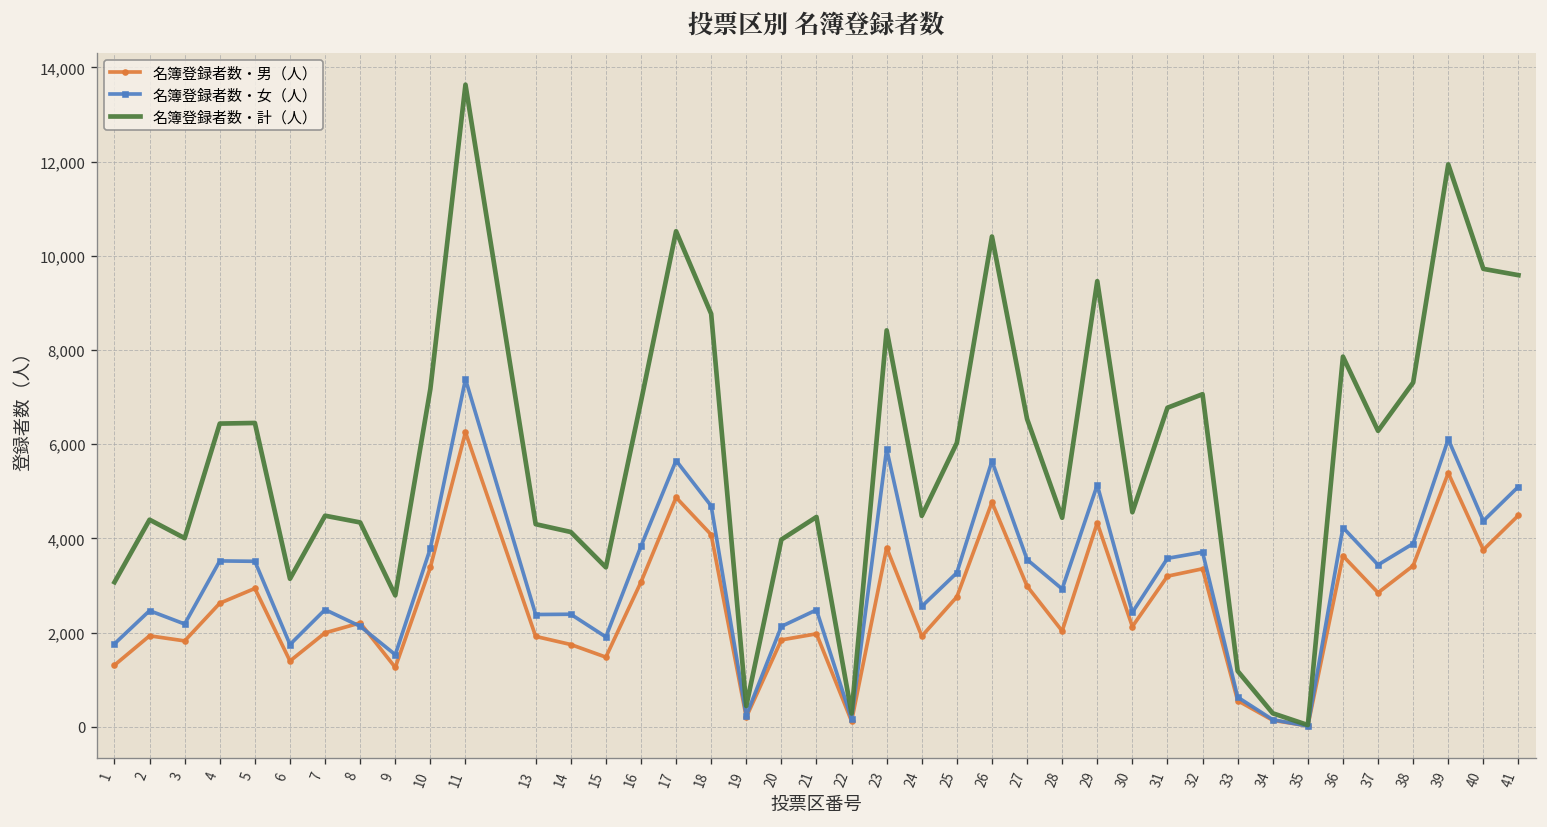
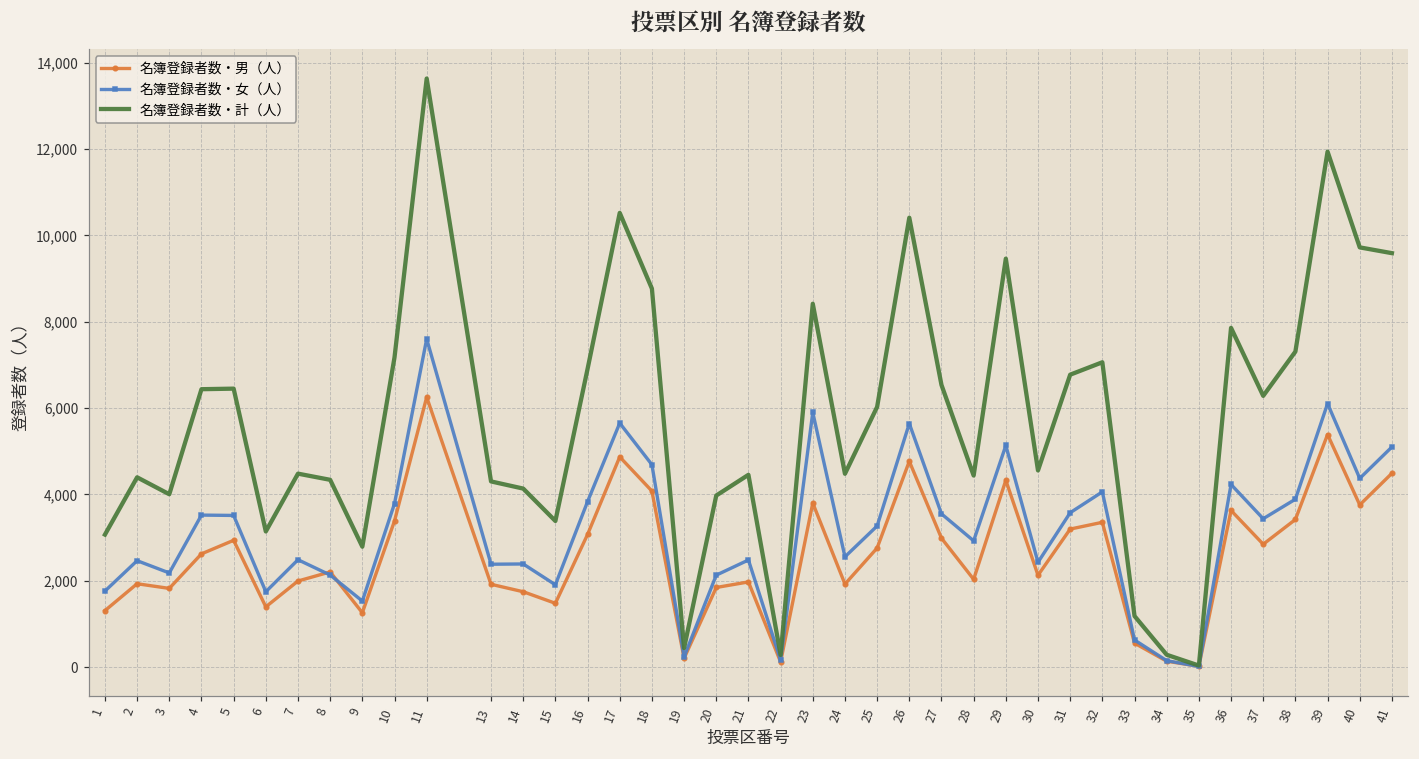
  {
    "名簿登録者数・男（人）": {
      "1": "1,300",
      "2": "1,900",
      "3": "1,800",
      "4": "2,600",
      "5": "2,900",
      "6": "1,400",
      "7": "2,000",
      "8": "2,200",
      "9": "1,300",
      "10": "3,400",
      "11": "6,300",
      "13": "1,900",
      "14": "1,700",
      "15": "1,500",
      "16": "3,100",
      "17": "4,900",
      "18": "4,100",
      "20": "1,800",
      "21": "2,000",
      "23": "3,800",
      "24": "1,900",
      "25": "2,800",
      "26": "4,800",
      "27": "3,000",
      "28": "2,000",
      "29": "4,300",
      "30": "2,100",
      "31": "3,200",
      "32": "3,400",
      "33": "600",
      "36": "3,600",
      "37": "2,800",
      "38": "3,400",
      "39": "5,400",
      "40": "3,800",
      "41": "4,500"
    },
    "名簿登録者数・女（人）": {
      "1": "1,800",
      "2": "2,500",
      "3": "2,200",
      "4": "3,500",
      "5": "3,500",
      "6": "1,700",
      "7": "2,500",
      "8": "2,100",
      "9": "1,500",
      "10": "3,800",
-     "11": "7,400",
+     "11": "7,600",
      "13": "2,400",
      "14": "2,400",
      "15": "1,900",
      "16": "3,800",
      "17": "5,700",
      "18": "4,700",
      "20": "2,100",
      "21": "2,500",
      "23": "5,900",
      "24": "2,600",
      "25": "3,300",
      "26": "5,600",
      "27": "3,600",
      "28": "2,900",
      "29": "5,100",
      "30": "2,400",
      "31": "3,600",
-     "32": "3,700",
+     "32": "4,100",
      "33": "600",
      "36": "4,200",
      "37": "3,400",
      "38": "3,900",
      "39": "6,100",
      "40": "4,400",
      "41": "5,100"
    },
    "名簿登録者数・計（人）": {
      "1": "3,100",
      "2": "4,400",
      "3": "4,000",
      "4": "6,400",
      "5": "6,500",
      "6": "3,100",
      "7": "4,500",
      "8": "4,300",
      "9": "2,800",
      "10": "7,200",
      "11": "13,600",
      "13": "4,300",
      "14": "4,100",
      "15": "3,400",
      "16": "6,900",
      "17": "10,500",
      "18": "8,800",
      "19": "400",
      "20": "4,000",
      "21": "4,500",
      "22": "300",
      "23": "8,400",
      "24": "4,500",
      "25": "6,000",
      "26": "10,400",
      "27": "6,500",
      "28": "4,400",
      "29": "9,500",
      "30": "4,600",
      "31": "6,800",
      "32": "7,100",
      "33": "1,200",
      "34": "300",
      "36": "7,900",
      "37": "6,300",
      "38": "7,300",
      "39": "11,900",
      "40": "9,700",
      "41": "9,600"
    }
  }
